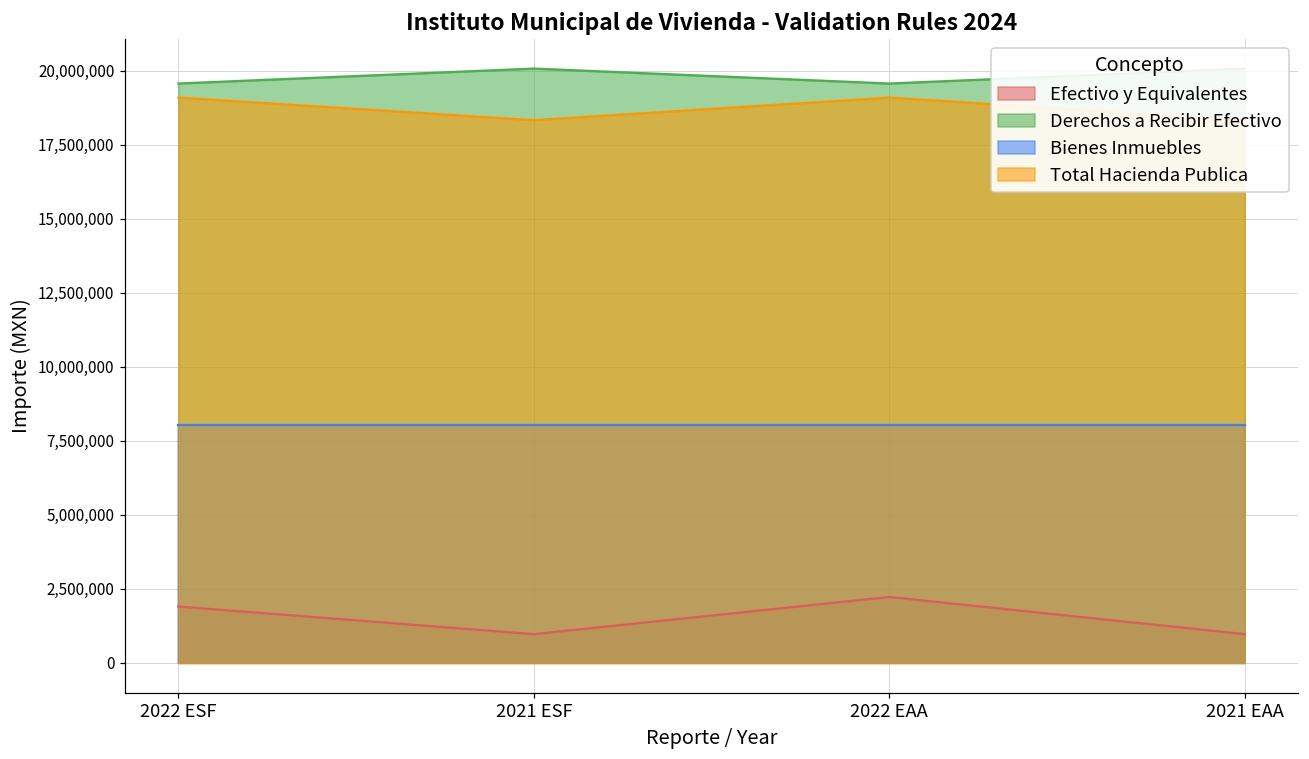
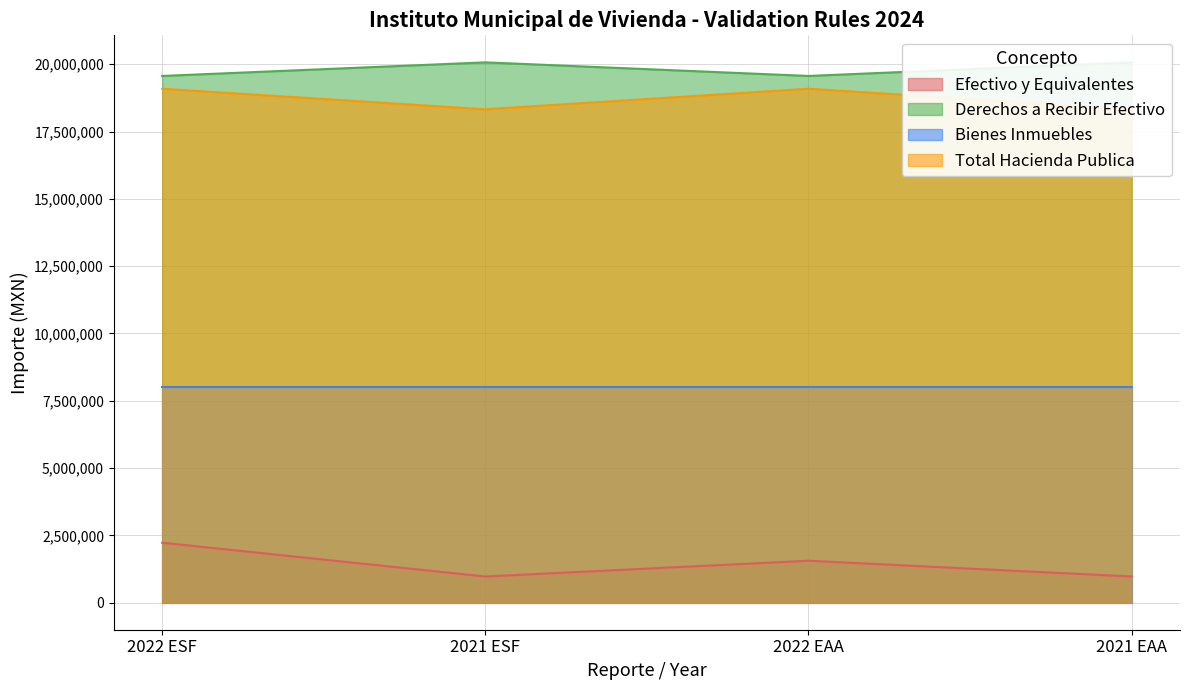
  {
    "Efectivo y Equivalentes": {
-     "2022 ESF": "1,900,000",
+     "2022 ESF": "2,200,000",
      "2021 ESF": "1,000,000",
-     "2022 EAA": "2,200,000",
+     "2022 EAA": "1,600,000",
      "2021 EAA": "1,000,000"
    },
    "Derechos a Recibir Efectivo": {
      "2022 ESF": "19,600,000",
      "2021 ESF": "20,100,000",
      "2022 EAA": "19,600,000"
    },
    "Bienes Inmuebles": {
      "2022 ESF": "8,000,000",
      "2021 ESF": "8,000,000",
      "2022 EAA": "8,000,000",
      "2021 EAA": "8,000,000"
    },
    "Total Hacienda Publica": {
      "2022 ESF": "19,100,000",
      "2021 ESF": "18,300,000",
      "2022 EAA": "19,100,000"
    }
  }
